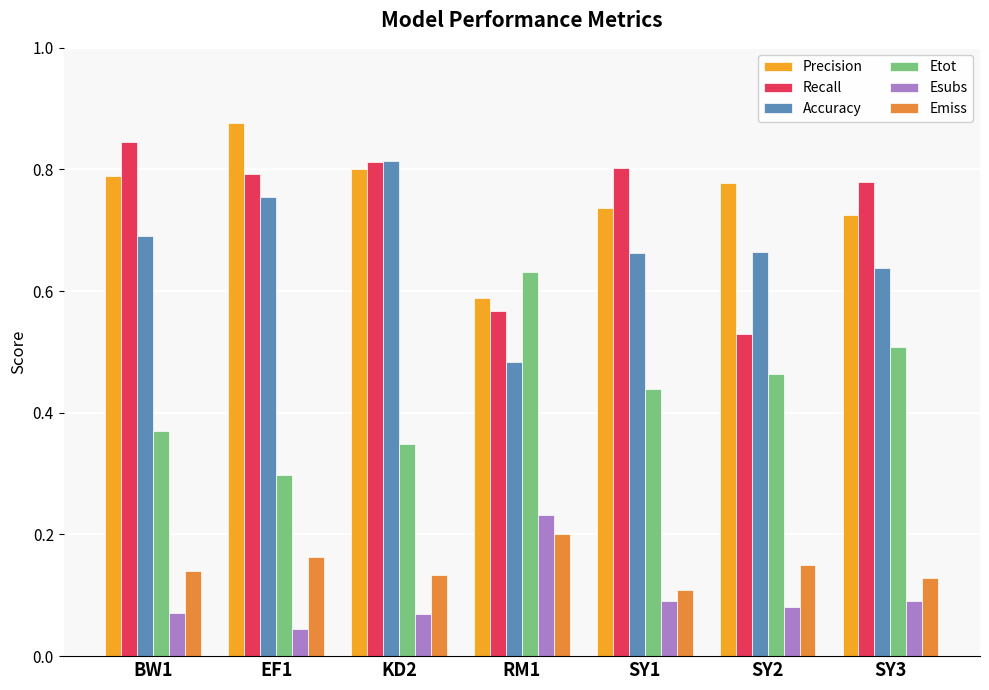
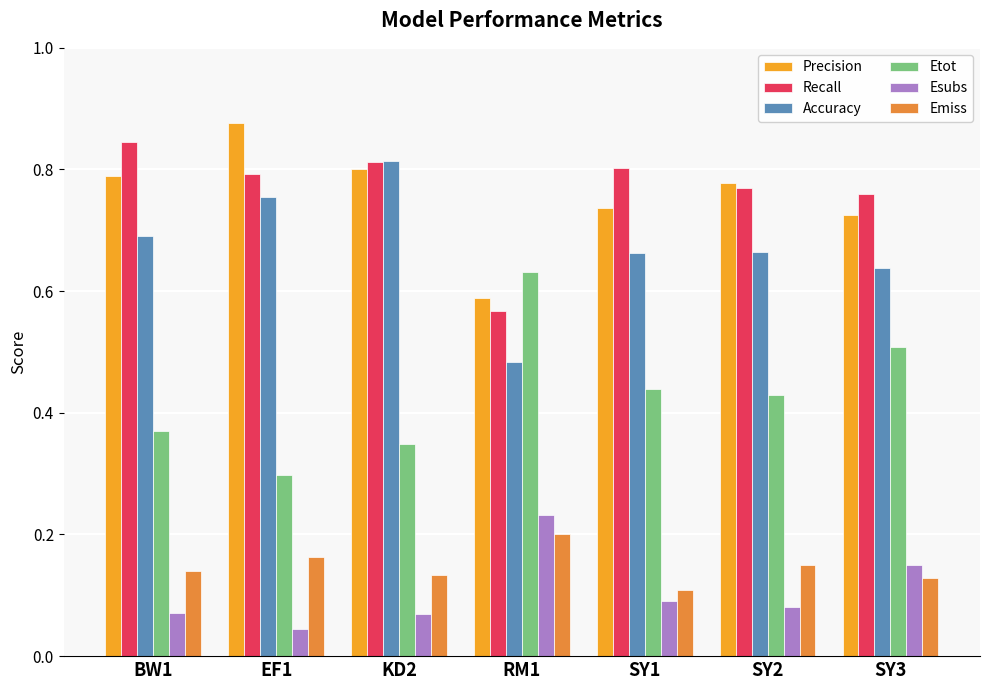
  {
    "Recall": {
      "BW1": 0.85,
      "EF1": 0.79,
      "KD2": 0.81,
      "RM1": 0.57,
      "SY1": 0.80,
-     "SY2": 0.53,
-     "SY3": 0.78
+     "SY2": 0.77,
+     "SY3": 0.76
    },
    "Accuracy": {
      "BW1": 0.69,
      "EF1": 0.75,
      "KD2": 0.81,
      "RM1": 0.48,
      "SY1": 0.66,
      "SY2": 0.67,
      "SY3": 0.64
    },
    "Etot": {
      "BW1": 0.37,
      "EF1": 0.30,
      "KD2": 0.35,
      "RM1": 0.63,
      "SY1": 0.44,
-     "SY2": 0.46,
+     "SY2": 0.43,
      "SY3": 0.51
    },
    "Esubs": {
      "BW1": 0.07,
      "EF1": 0.05,
      "KD2": 0.07,
      "RM1": 0.23,
      "SY1": 0.09,
      "SY2": 0.08,
-     "SY3": 0.09
+     "SY3": 0.15
    }
  }
